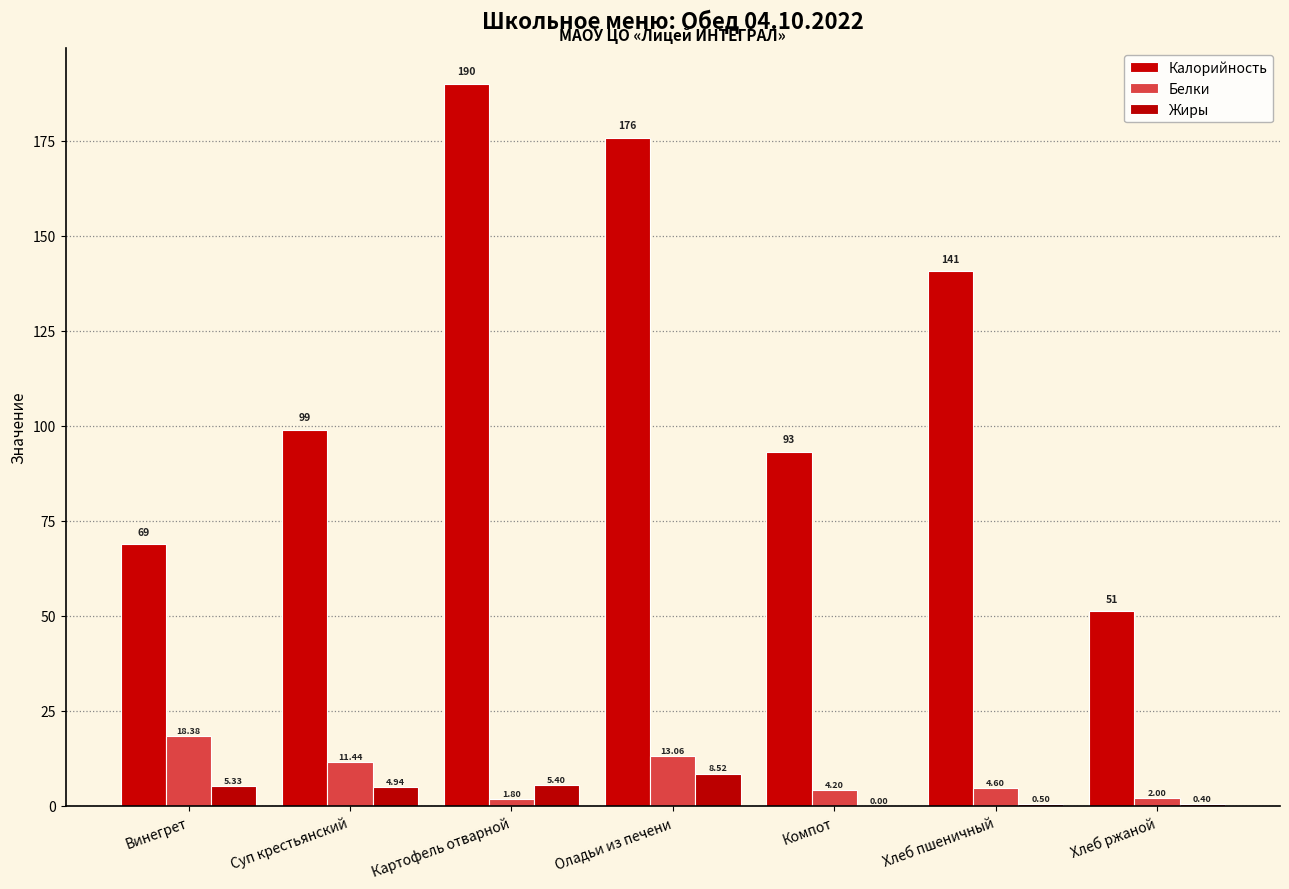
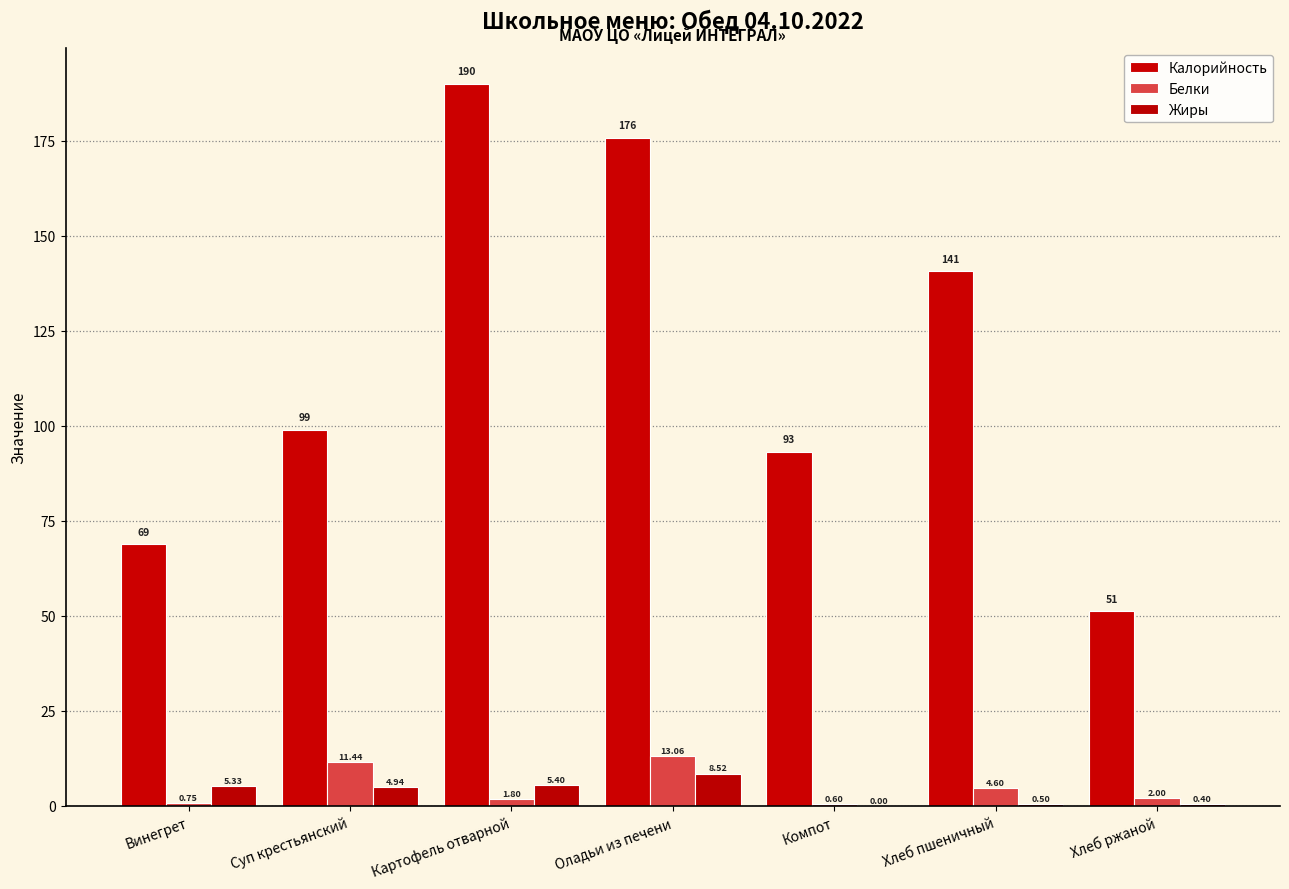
  {
    "Белки": {
-     "Винегрет": 18.38,
+     "Винегрет": 0.75,
      "Суп крестьянский": 11.44,
      "Картофель отварной": 1.80,
      "Оладьи из печени": 13.06,
-     "Компот": 4.20,
+     "Компот": 0.60,
      "Хлеб пшеничный": 4.60,
      "Хлеб ржаной": 2.00
    }
  }
